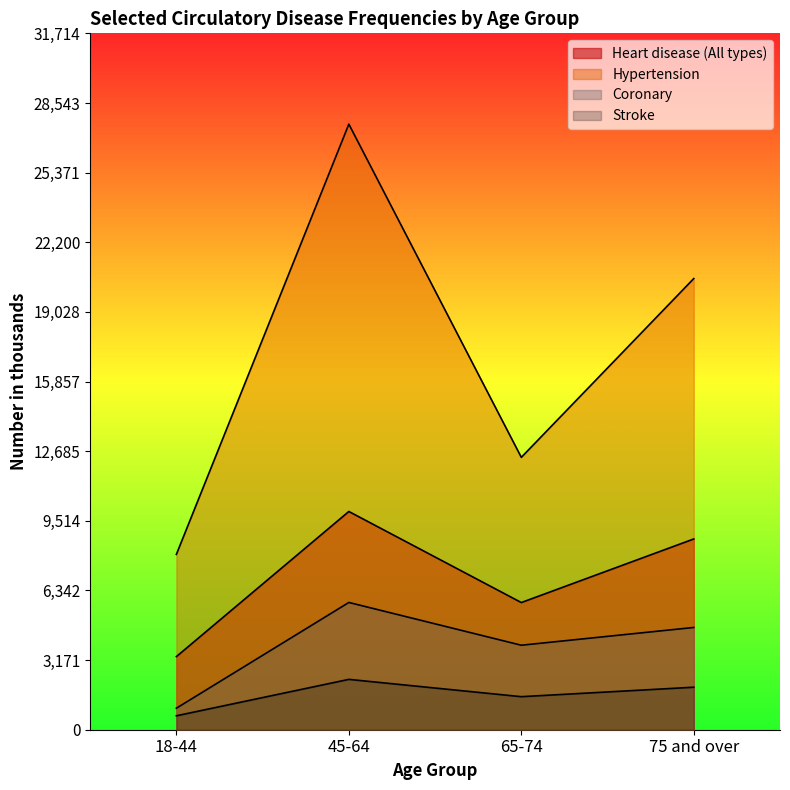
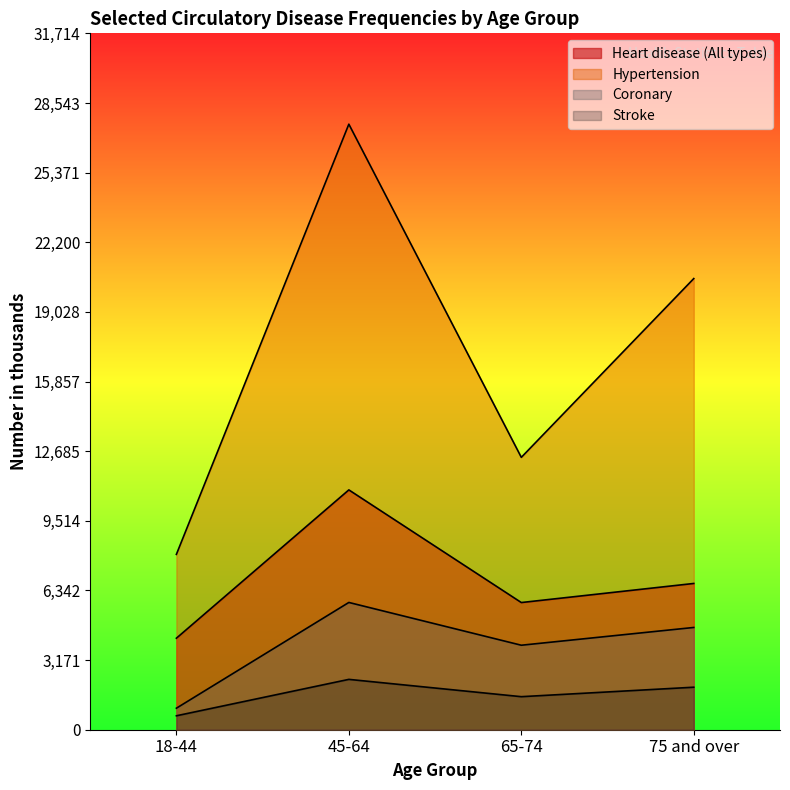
  {
    "Heart disease (All types)": {
-     "18-44": "3,300",
-     "45-64": "9,900",
+     "18-44": "4,200",
+     "45-64": "10,900",
      "65-74": "5,800",
-     "75 and over": "8,700"
+     "75 and over": "6,700"
    },
    "Hypertension": {
      "18-44": "8,000",
      "45-64": "27,600",
      "65-74": "12,400",
      "75 and over": "20,500"
    }
  }
